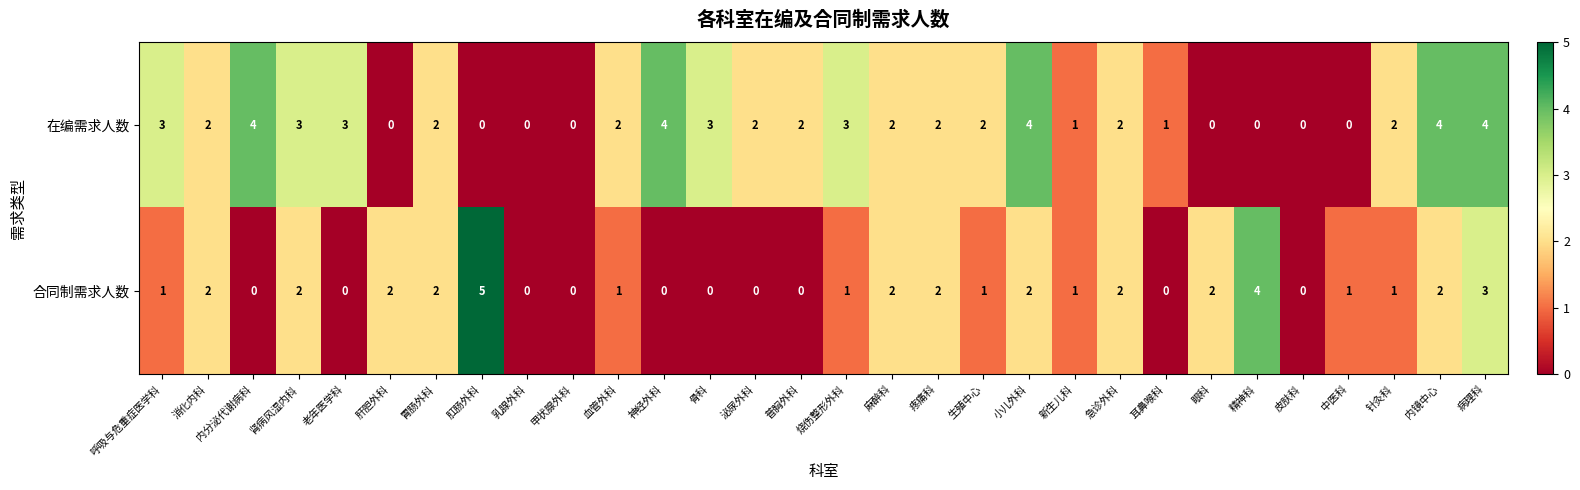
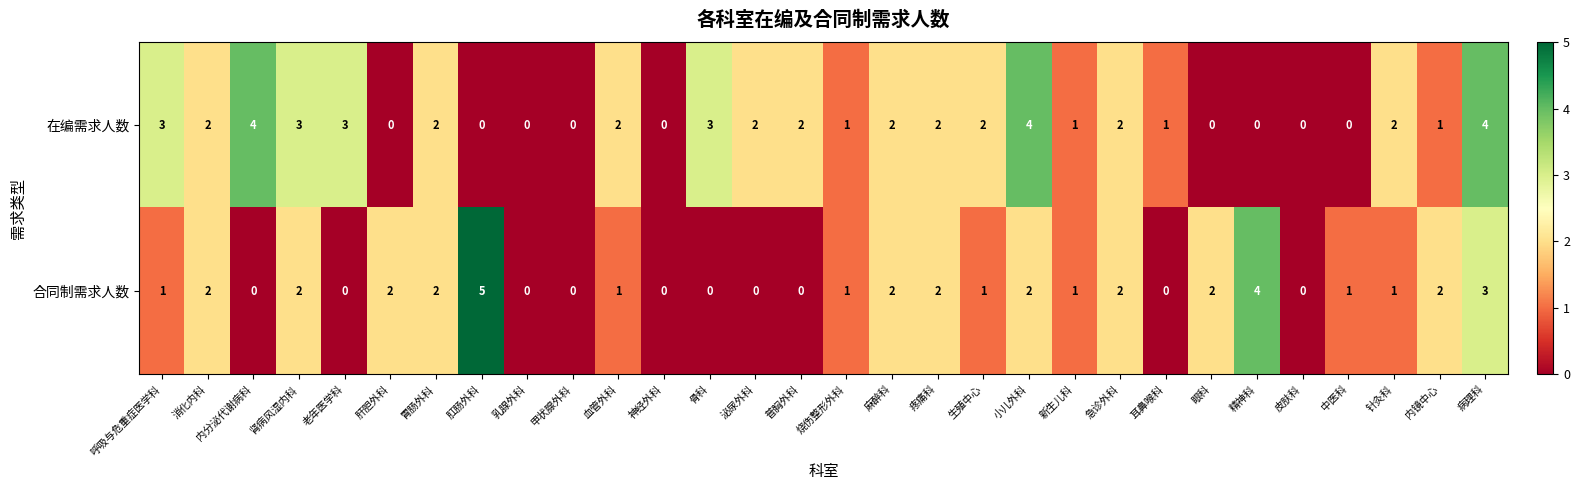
  {
    "在编需求人数": {
      "呼吸与危重症医学科": 3,
      "消化内科": 2,
      "内分泌代谢病科": 4,
      "肾病风湿内科": 3,
      "老年医学科": 3,
      "肝胆外科": 0,
      "胃肠外科": 2,
      "肛肠外科": 0,
      "乳腺外科": 0,
      "甲状腺外科": 0,
      "血管外科": 2,
-     "神经外科": 4,
+     "神经外科": 0,
      "骨科": 3,
      "泌尿外科": 2,
      "普胸外科": 2,
-     "烧伤整形外科": 3,
+     "烧伤整形外科": 1,
      "麻醉科": 2,
      "疼痛科": 2,
      "生殖中心": 2,
      "小儿外科": 4,
      "新生儿科": 1,
      "急诊外科": 2,
      "耳鼻喉科": 1,
      "眼科": 0,
      "精神科": 0,
      "皮肤科": 0,
      "中医科": 0,
      "针灸科": 2,
-     "内镜中心": 4,
+     "内镜中心": 1,
      "病理科": 4
    },
    "合同制需求人数": {
      "呼吸与危重症医学科": 1,
      "消化内科": 2,
      "内分泌代谢病科": 0,
      "肾病风湿内科": 2,
      "老年医学科": 0,
      "肝胆外科": 2,
      "胃肠外科": 2,
      "肛肠外科": 5,
      "乳腺外科": 0,
      "甲状腺外科": 0,
      "血管外科": 1,
      "神经外科": 0,
      "骨科": 0,
      "泌尿外科": 0,
      "普胸外科": 0,
      "烧伤整形外科": 1,
      "麻醉科": 2,
      "疼痛科": 2,
      "生殖中心": 1,
      "小儿外科": 2,
      "新生儿科": 1,
      "急诊外科": 2,
      "耳鼻喉科": 0,
      "眼科": 2,
      "精神科": 4,
      "皮肤科": 0,
      "中医科": 1,
      "针灸科": 1,
      "内镜中心": 2,
      "病理科": 3
    }
  }
